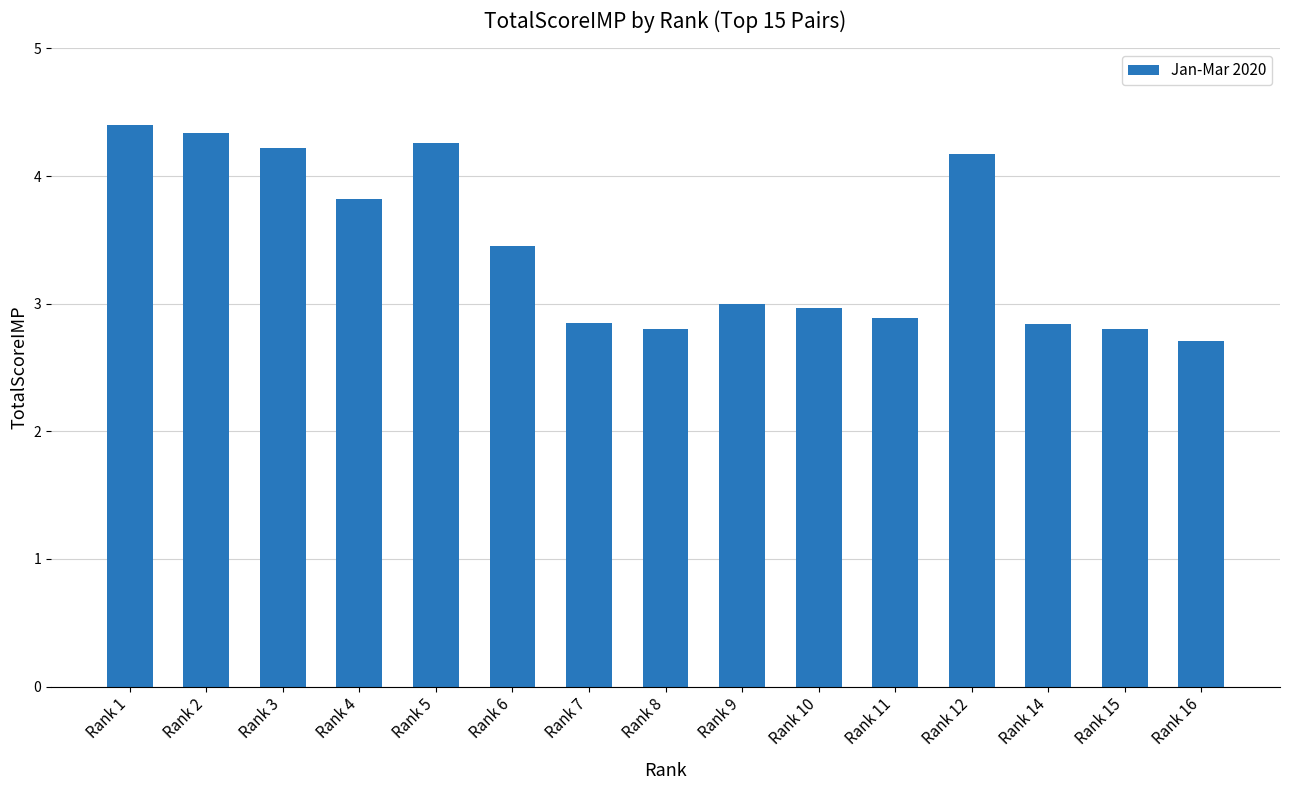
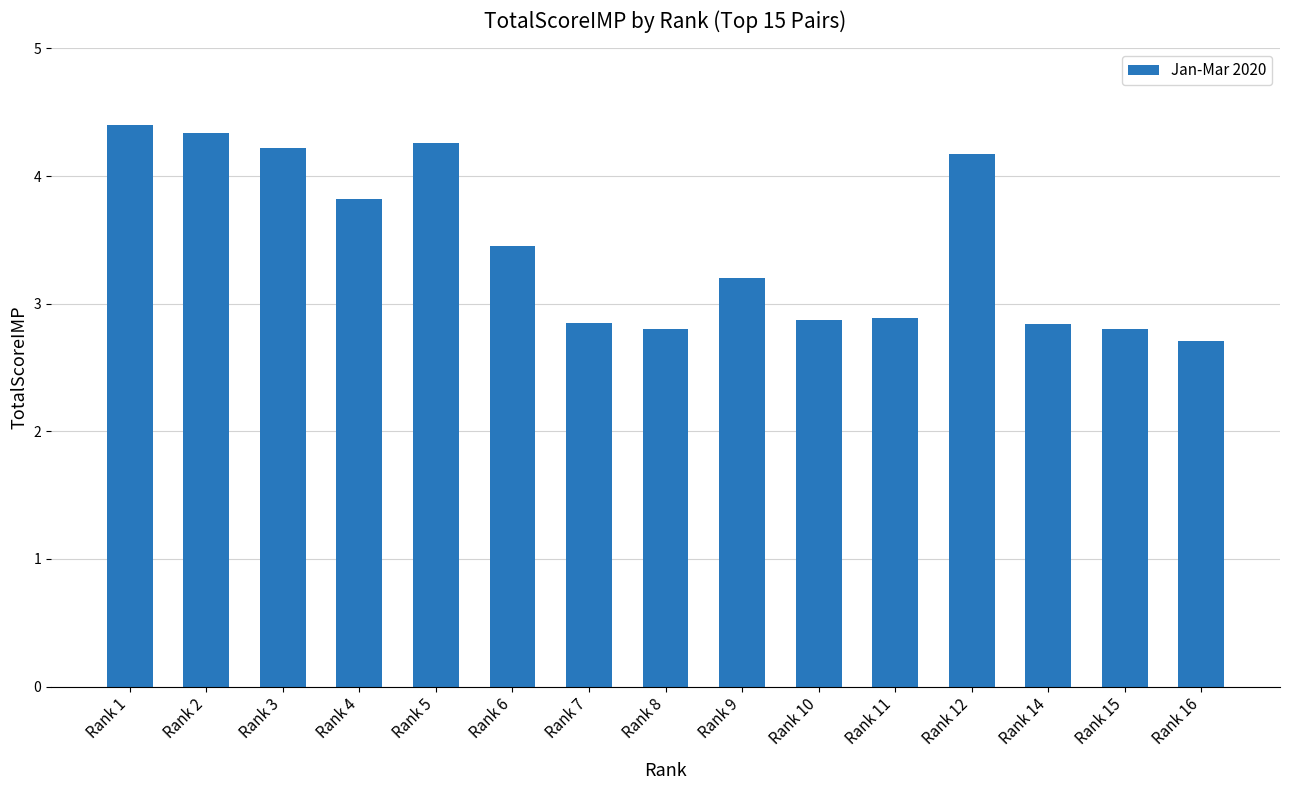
  {
    "Rank 1": 4.40,
    "Rank 2": 4.34,
    "Rank 3": 4.22,
    "Rank 4": 3.82,
    "Rank 5": 4.26,
    "Rank 6": 3.45,
    "Rank 7": 2.85,
    "Rank 8": 2.80,
-   "Rank 9": 3.0,
-   "Rank 10": 2.97,
+   "Rank 9": 3.2,
+   "Rank 10": 2.87,
    "Rank 11": 2.89,
    "Rank 12": 4.17,
    "Rank 14": 2.84,
    "Rank 15": 2.80,
    "Rank 16": 2.71
  }
